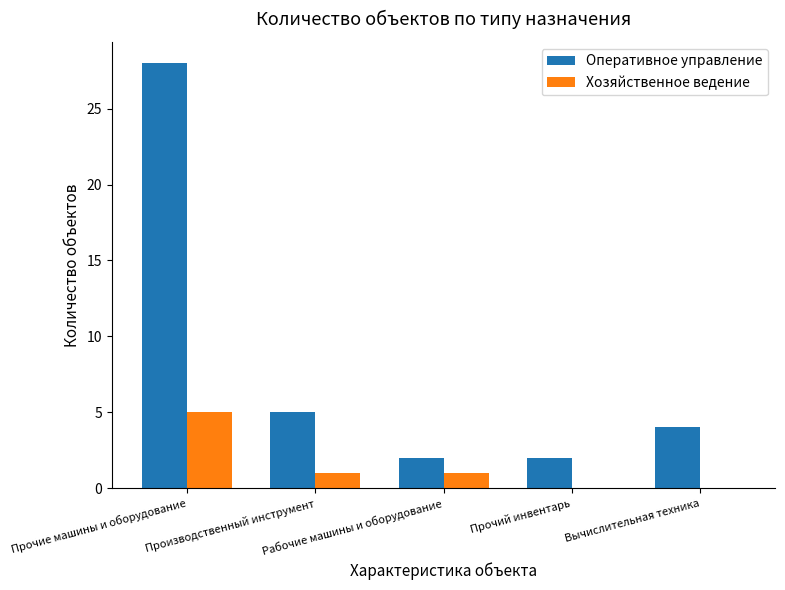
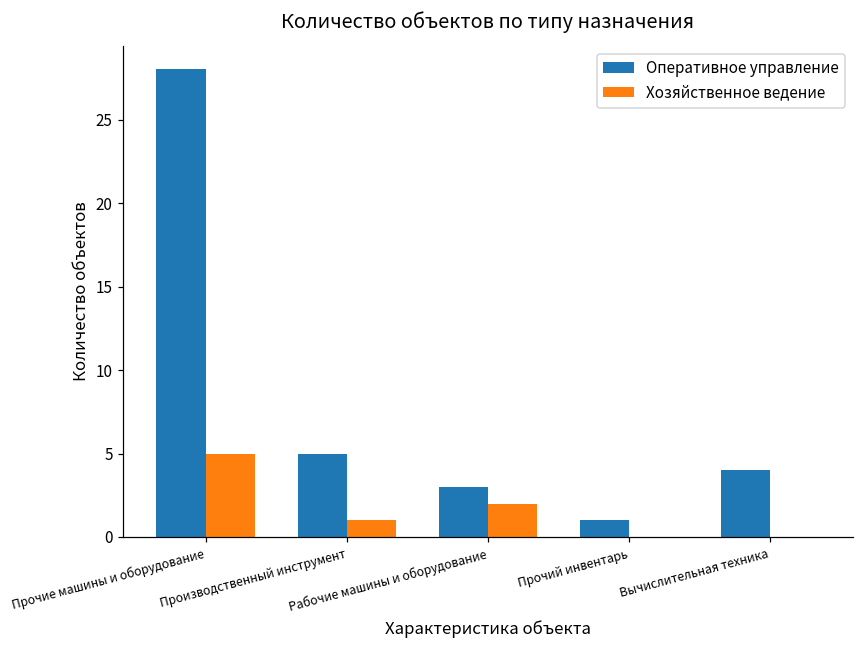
  {
    "Оперативное управление": {
      "Прочие машины и оборудование": 28,
      "Производственный инструмент": 5,
-     "Рабочие машины и оборудование": 2,
-     "Прочий инвентарь": 2,
+     "Рабочие машины и оборудование": 3,
+     "Прочий инвентарь": 1,
      "Вычислительная техника": 4
    },
    "Хозяйственное ведение": {
      "Прочие машины и оборудование": 5,
      "Производственный инструмент": 1,
-     "Рабочие машины и оборудование": 1,
+     "Рабочие машины и оборудование": 2,
      "Прочий инвентарь": 0,
      "Вычислительная техника": 0
    }
  }
